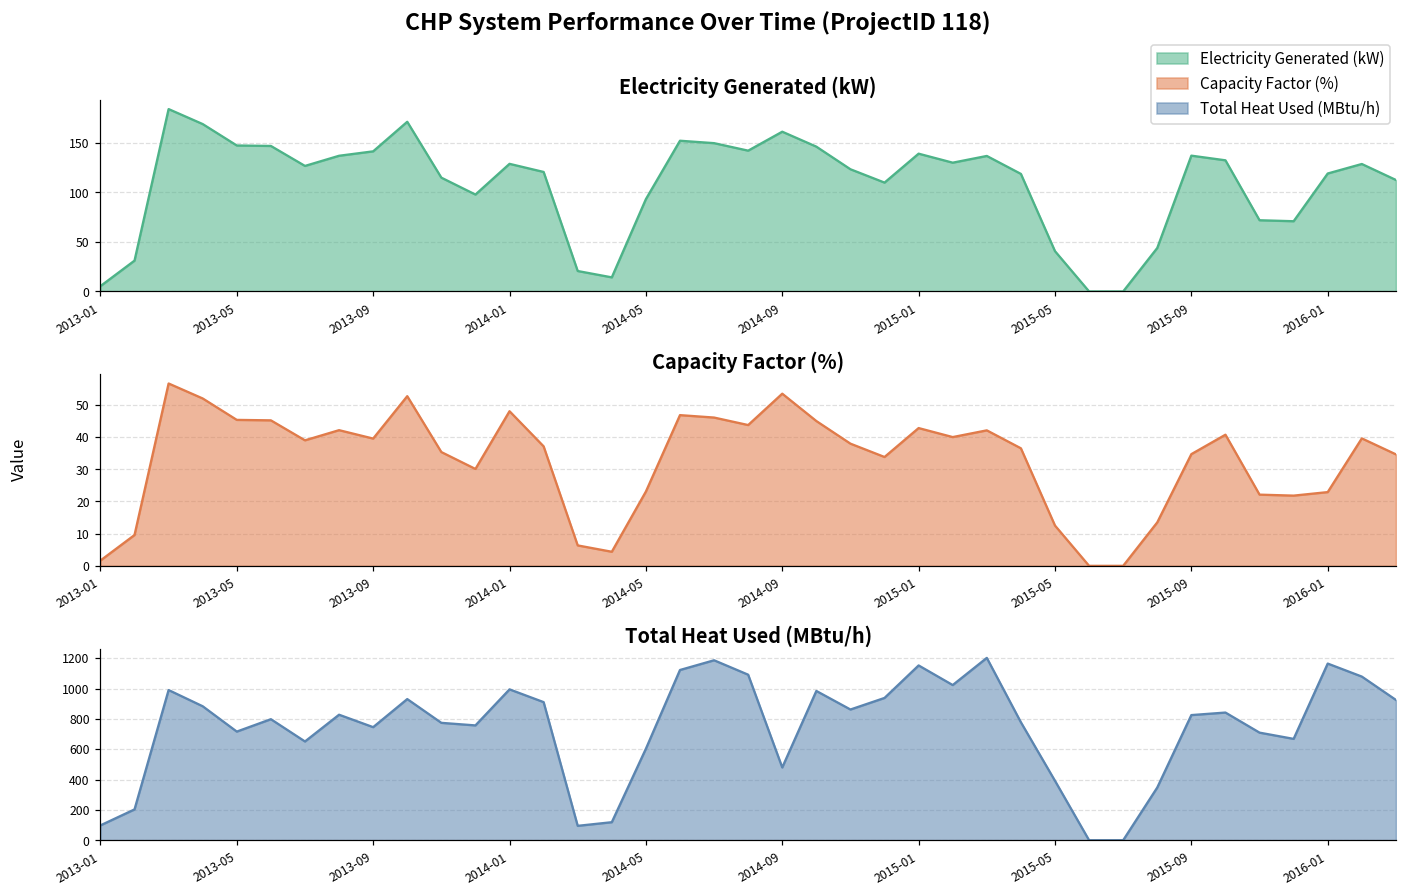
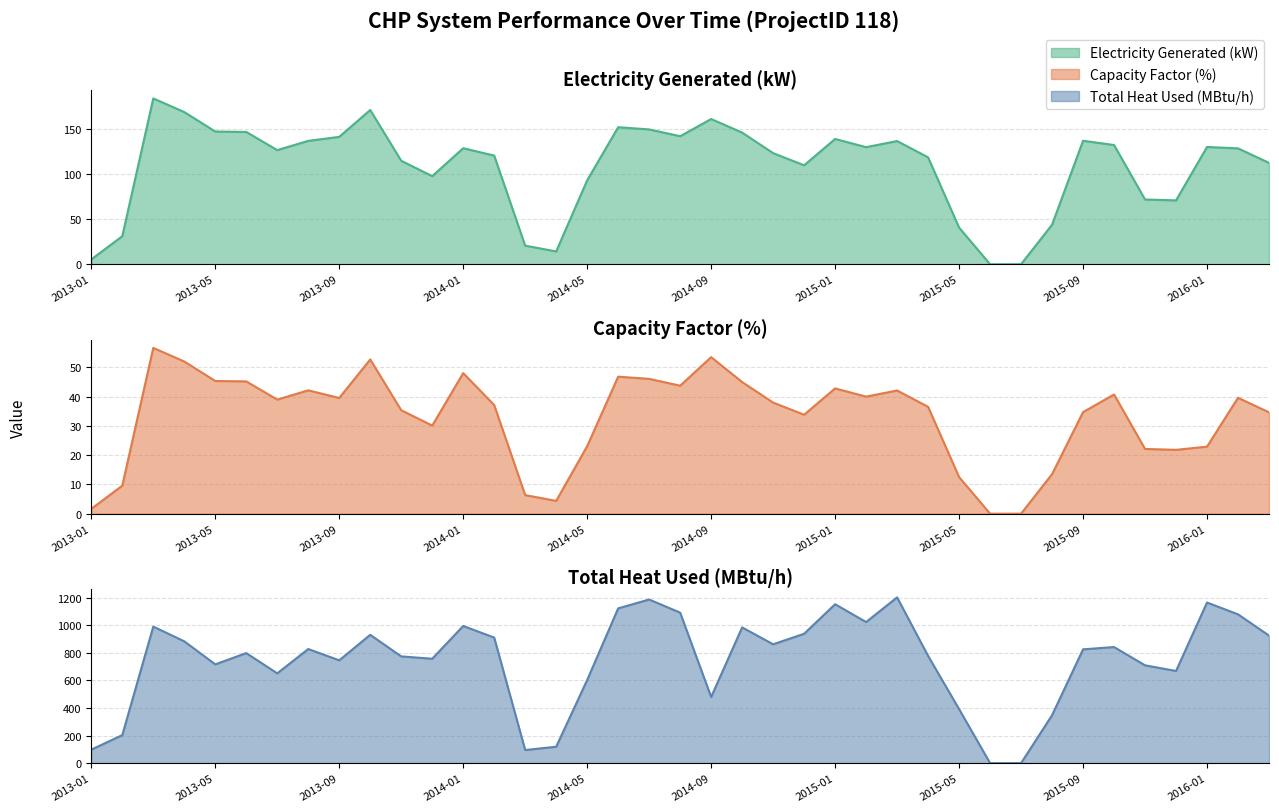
  {
    "Electricity Generated (kW)": {
      "2013-01": 10,
      "2013-05": 150,
      "2013-09": 140,
      "2014-01": 130,
      "2014-05": 90,
      "2014-09": 160,
      "2015-01": 140,
      "2015-05": 40,
      "2015-09": 140,
-     "2016-01": 120
+     "2016-01": 130
    },
    "Capacity Factor (%)": {
      "2013-01": 2,
      "2013-05": 45,
      "2013-09": 40,
      "2014-01": 48,
      "2014-05": 23,
      "2014-09": 53,
      "2015-01": 43,
      "2015-05": 13,
      "2015-09": 35,
      "2016-01": 23
    },
    "Total Heat Used (MBtu/h)": {
      "2013-01": 100,
      "2013-05": 720,
      "2013-09": 750,
      "2014-01": 990,
      "2014-05": 600,
      "2014-09": 480,
      "2015-01": 1150,
      "2015-05": 390,
      "2015-09": 820,
      "2016-01": 1160
    }
  }
